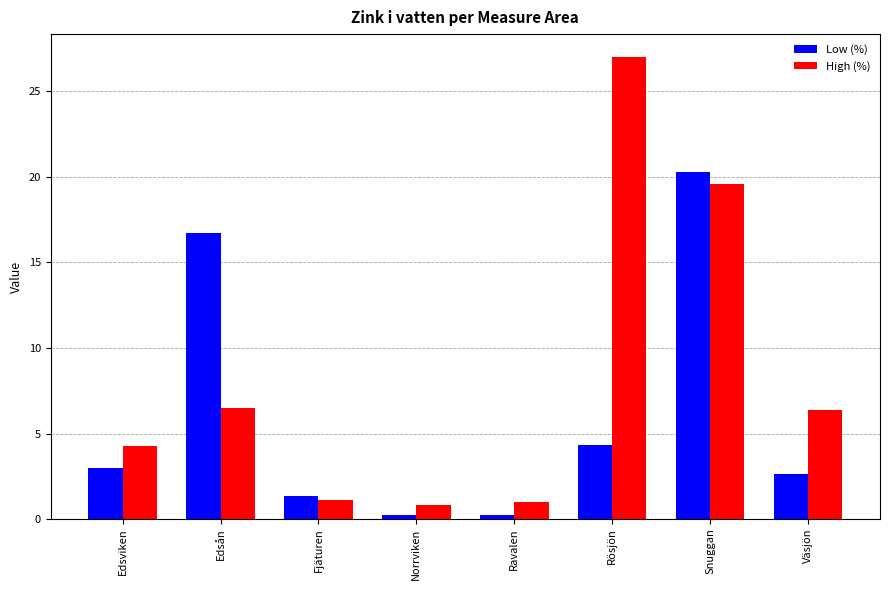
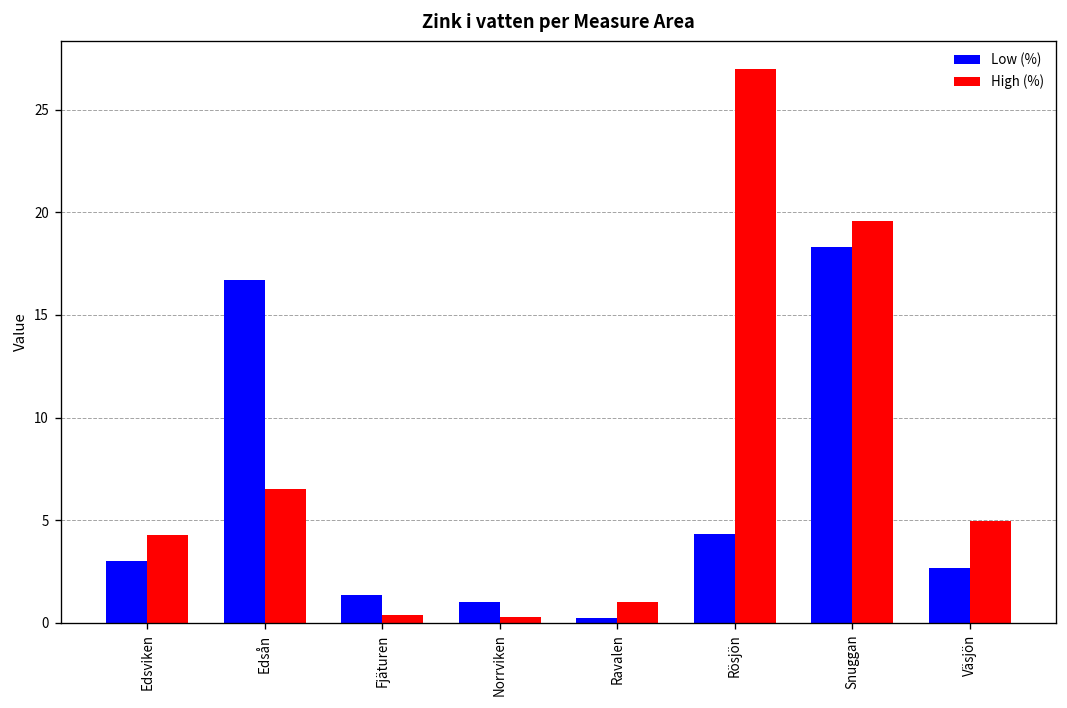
  {
    "Low (%)": {
      "Edsviken": 3.0,
      "Edsån": 16.7,
      "Fjäturen": 1.4,
-     "Norrviken": 0.3,
+     "Norrviken": 1.0,
      "Ravalen": 0.2,
      "Rösjön": 4.3,
-     "Snuggan": 20.3,
+     "Snuggan": 18.3,
      "Väsjön": 2.7
    },
    "High (%)": {
      "Edsviken": 4.3,
      "Edsån": 6.5,
-     "Fjäturen": 1.1,
-     "Norrviken": 0.8,
+     "Fjäturen": 0.4,
+     "Norrviken": 0.3,
      "Ravalen": 1.0,
      "Rösjön": 27.0,
      "Snuggan": 19.6,
-     "Väsjön": 6.4
+     "Väsjön": 5.0
    }
  }
